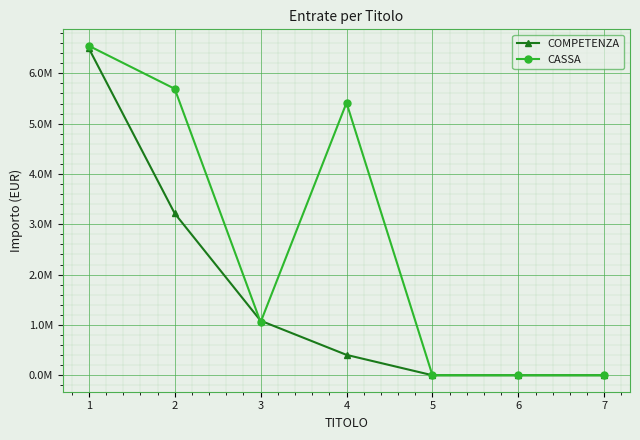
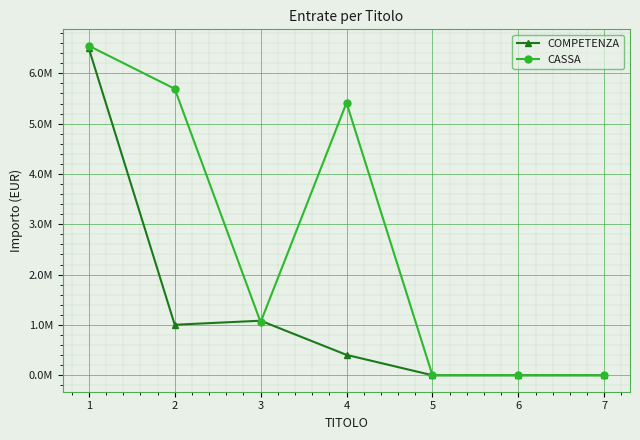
  {
    "COMPETENZA": {
      "1": 6500000,
-     "2": 3200000,
+     "2": 1000000,
      "4": 400000
    },
    "CASSA": {
      "1": 6500000,
      "2": 5700000,
      "4": 5400000
    }
  }
